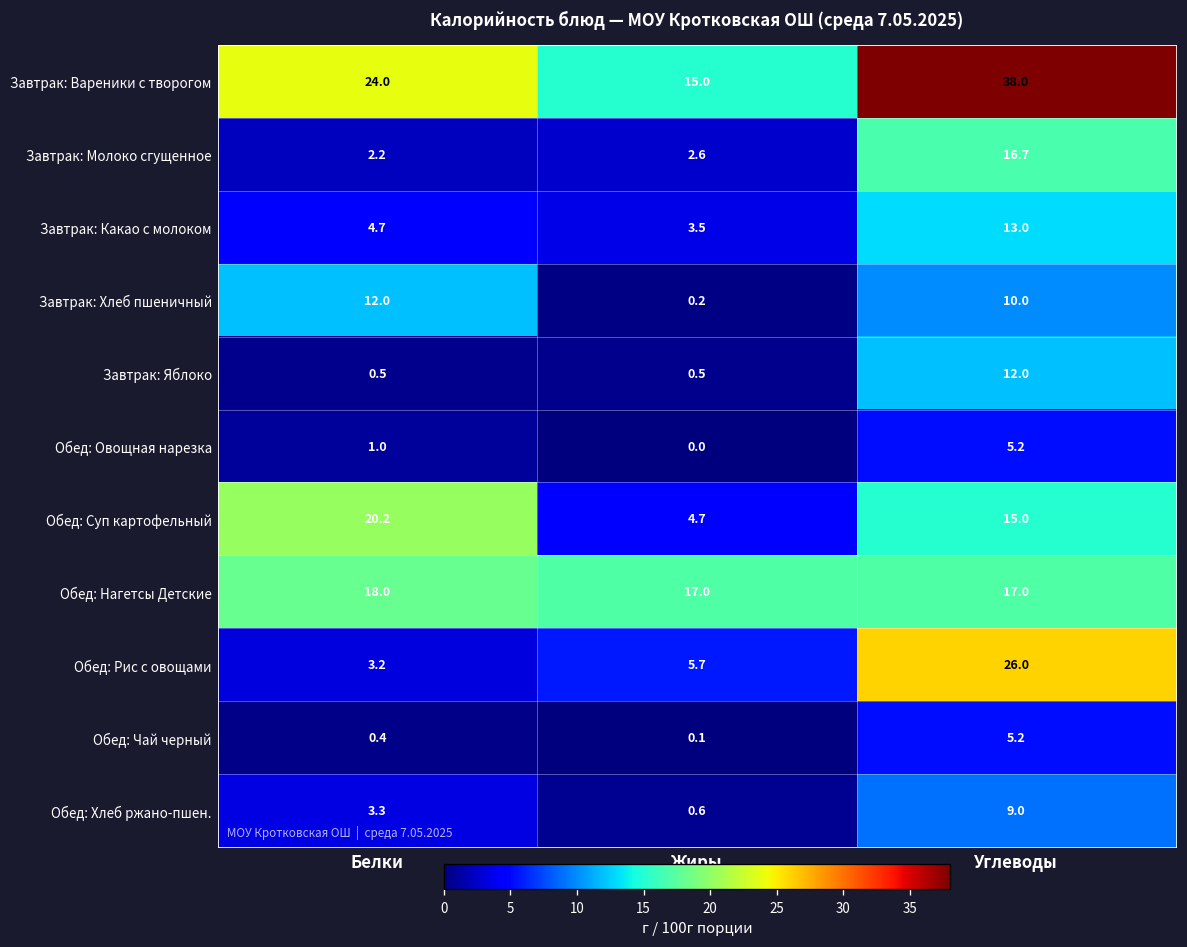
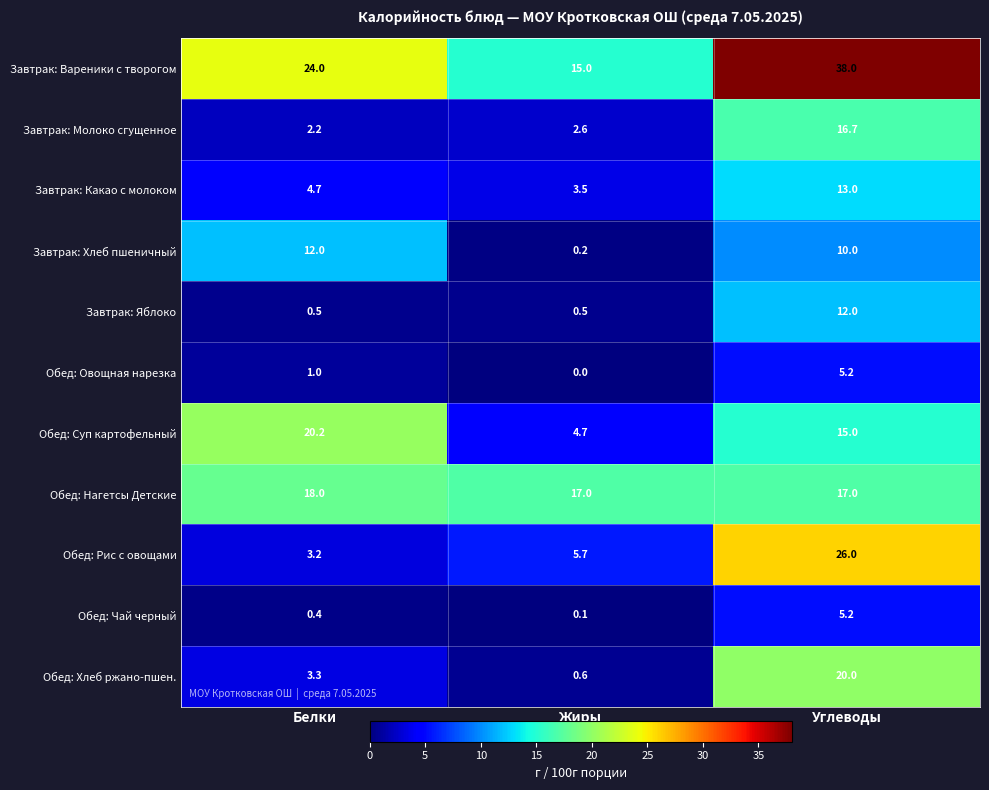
  {
    "Завтрак: Вареники с творогом": {
      "Белки": 24.0,
      "Углеводы": 38.0
    },
    "Завтрак: Молоко сгущенное": {
      "Белки": 2.2,
      "Углеводы": 16.7
    },
    "Завтрак: Какао с молоком": {
      "Белки": 4.7,
      "Углеводы": 13.0
    },
    "Завтрак: Хлеб пшеничный": {
      "Белки": 12.0,
      "Углеводы": 10.0
    },
    "Завтрак: Яблоко": {
      "Белки": 0.5,
      "Углеводы": 12.0
    },
    "Обед: Овощная нарезка": {
      "Белки": 1.0,
      "Углеводы": 5.2
    },
    "Обед: Суп картофельный": {
      "Белки": 20.2,
      "Углеводы": 15.0
    },
    "Обед: Нагетсы Детские": {
      "Белки": 18.0,
      "Углеводы": 17.0
    },
    "Обед: Рис с овощами": {
      "Белки": 3.2,
      "Углеводы": 26.0
    },
    "Обед: Чай черный": {
      "Белки": 0.4,
      "Углеводы": 5.2
    },
    "Обед: Хлеб ржано-пшен.": {
-     "Углеводы": 9.0
+     "Углеводы": 20.0
    }
  }
